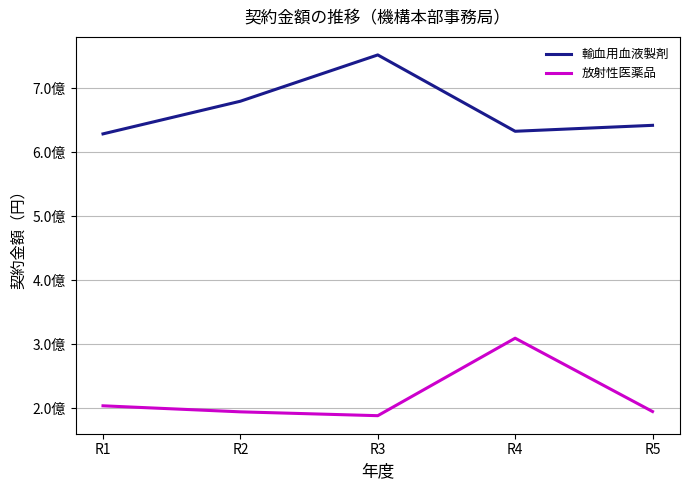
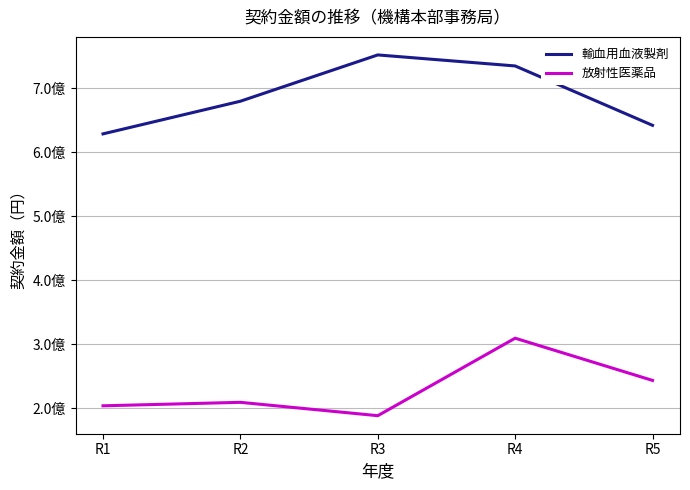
  {
    "輸血用血液製剤": {
      "R1": "6.3億",
      "R2": "6.8億",
      "R3": "7.5億",
-     "R4": "6.3億",
+     "R4": "7.4億",
      "R5": "6.4億"
    },
    "放射性医薬品": {
      "R1": "2.0億",
-     "R2": "1.9億",
+     "R2": "2.1億",
      "R3": "1.9億",
      "R4": "3.1億",
-     "R5": "2.0億"
+     "R5": "2.4億"
    }
  }
